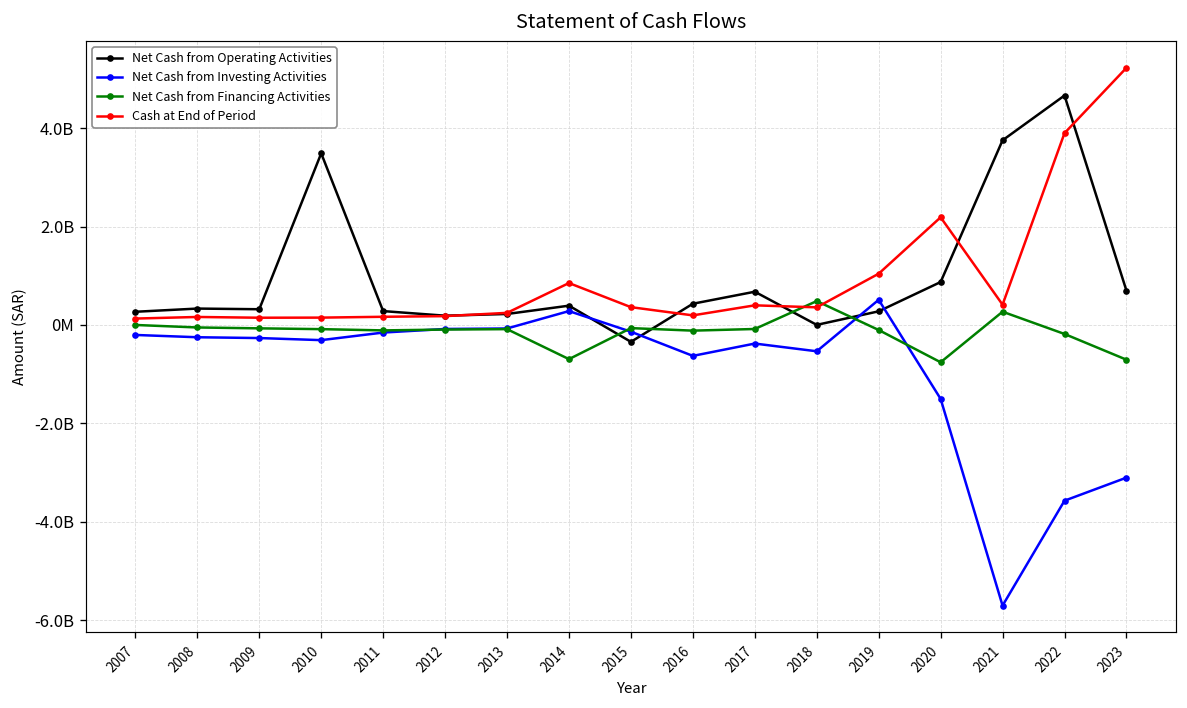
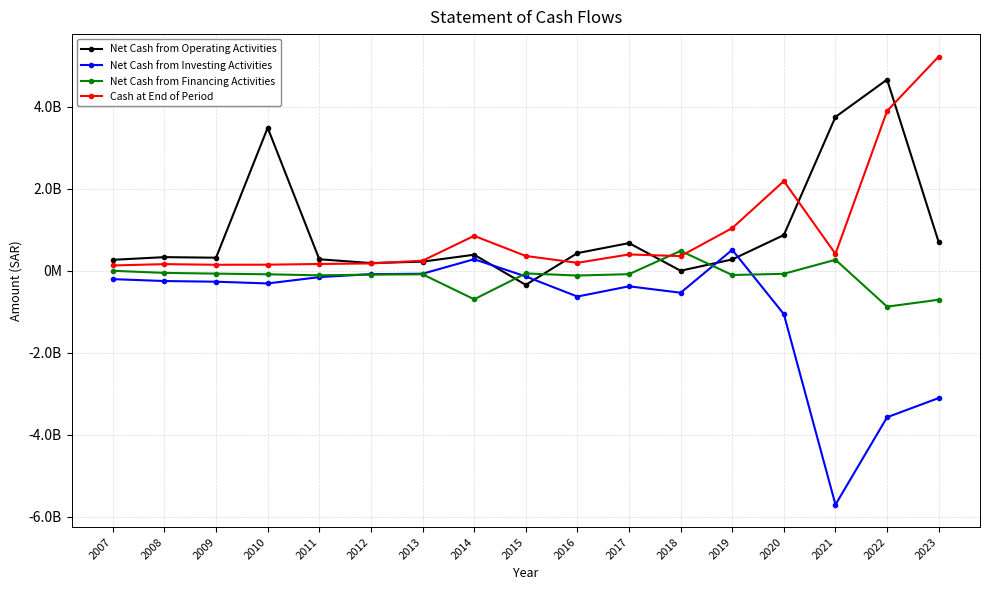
  {
    "Net Cash from Operating Activities": {
      "2007": 300000000,
      "2008": 300000000,
      "2009": 300000000,
      "2010": 3500000000,
      "2011": 300000000,
      "2014": 400000000,
      "2015": -300000000,
      "2016": 400000000,
      "2017": 700000000,
      "2018": 0,
      "2019": 300000000,
      "2020": 900000000,
      "2021": 3800000000,
      "2022": 4700000000,
      "2023": 700000000
    },
    "Net Cash from Investing Activities": {
      "2007": -200000000,
      "2008": -200000000,
      "2009": -300000000,
      "2010": -300000000,
      "2014": 300000000,
      "2015": -100000000,
      "2016": -600000000,
      "2017": -400000000,
      "2018": -500000000,
      "2019": 500000000,
-     "2020": -1500000000,
+     "2020": -1100000000,
      "2021": -5700000000,
      "2022": -3600000000,
      "2023": -3100000000
    },
    "Net Cash from Financing Activities": {
      "2007": 0,
      "2008": -100000000,
      "2009": -100000000,
      "2010": -100000000,
      "2014": -700000000,
      "2015": -100000000,
      "2016": -100000000,
      "2017": -100000000,
      "2018": 500000000,
      "2019": -100000000,
-     "2020": -800000000,
+     "2020": -100000000,
      "2021": 300000000,
-     "2022": -200000000,
+     "2022": -900000000,
      "2023": -700000000
    },
    "Cash at End of Period": {
      "2007": 100000000,
      "2008": 200000000,
      "2009": 100000000,
      "2010": 100000000,
      "2011": 200000000,
      "2014": 900000000,
      "2015": 400000000,
      "2016": 200000000,
      "2017": 400000000,
      "2018": 400000000,
      "2019": 1000000000,
      "2020": 2200000000,
      "2021": 400000000,
      "2022": 3900000000,
      "2023": 5200000000
    }
  }
